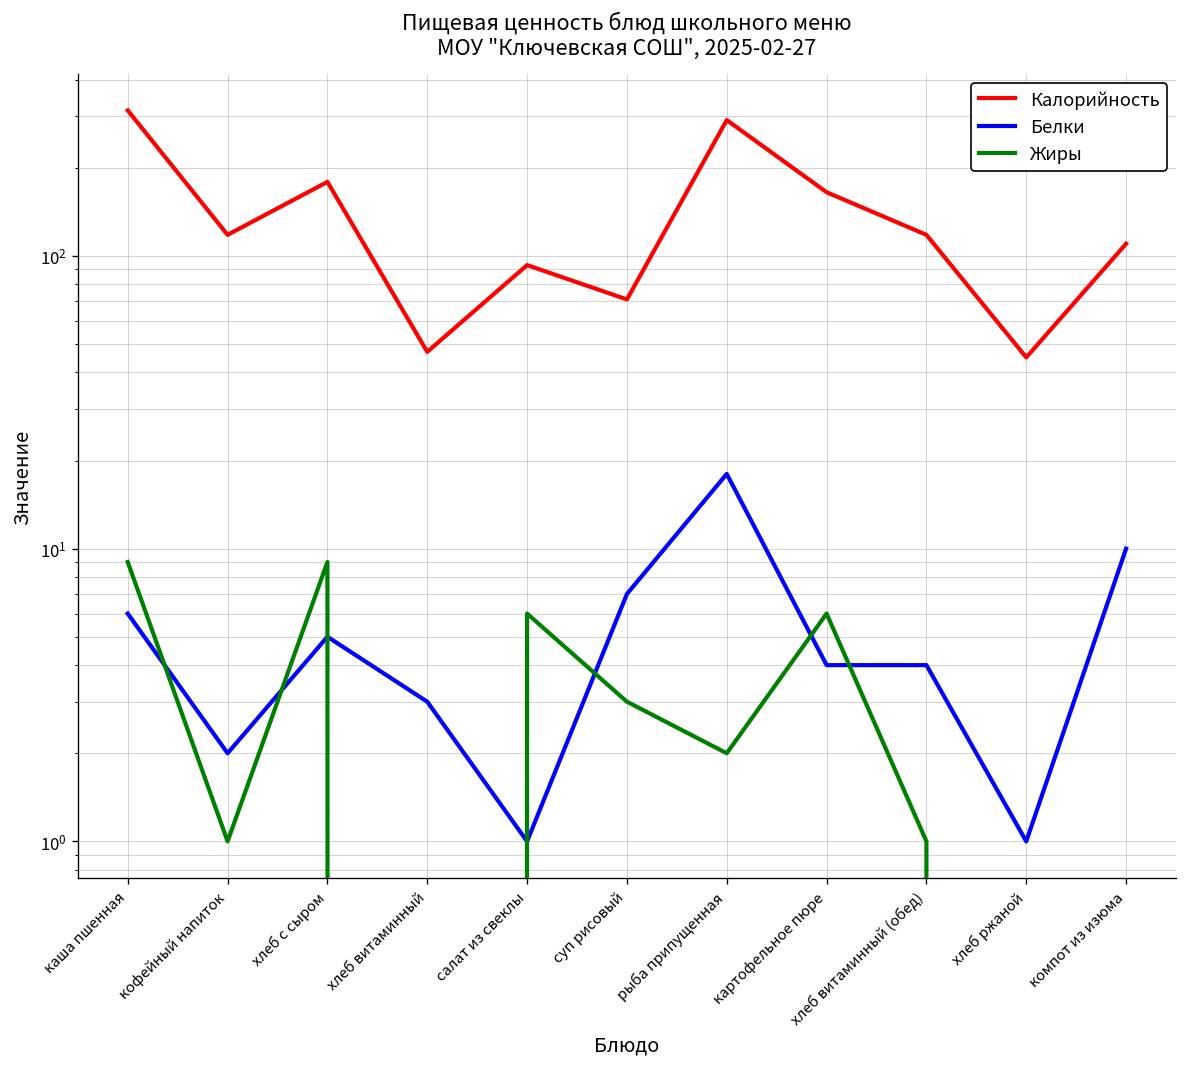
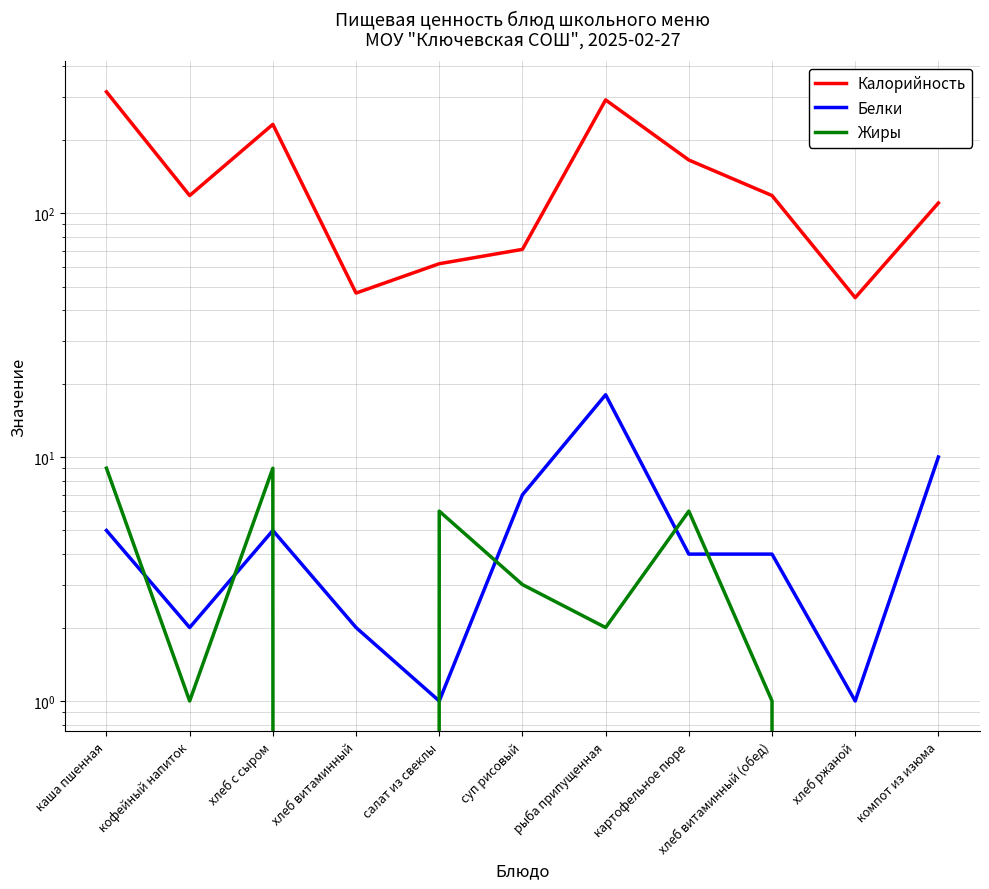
  {
    "Калорийность": {
      "каша пшенная": 310,
      "кофейный напиток": 120,
-     "хлеб с сыром": 180,
+     "хлеб с сыром": 230,
      "хлеб витаминный": 47,
-     "салат из свеклы": 93,
+     "салат из свеклы": 62,
      "суп рисовый": 71,
      "рыба припущенная": 290,
      "картофельное пюре": 170,
      "хлеб витаминный (обед)": 120,
      "хлеб ржаной": 45,
      "компот из изюма": 110
    },
    "Белки": {
-     "каша пшенная": 6,
+     "каша пшенная": 5,
      "кофейный напиток": 2,
      "хлеб с сыром": 5,
-     "хлеб витаминный": 3,
+     "хлеб витаминный": 2,
      "салат из свеклы": 1,
      "суп рисовый": 7,
      "рыба припущенная": 18,
      "картофельное пюре": 4,
      "хлеб витаминный (обед)": 4,
      "хлеб ржаной": 1,
      "компот из изюма": 10
    },
    "Жиры": {
      "каша пшенная": 9,
      "кофейный напиток": 1,
      "хлеб с сыром": 9,
      "салат из свеклы": 6,
      "суп рисовый": 3,
      "рыба припущенная": 2,
      "картофельное пюре": 6,
      "хлеб витаминный (обед)": 1
    }
  }
